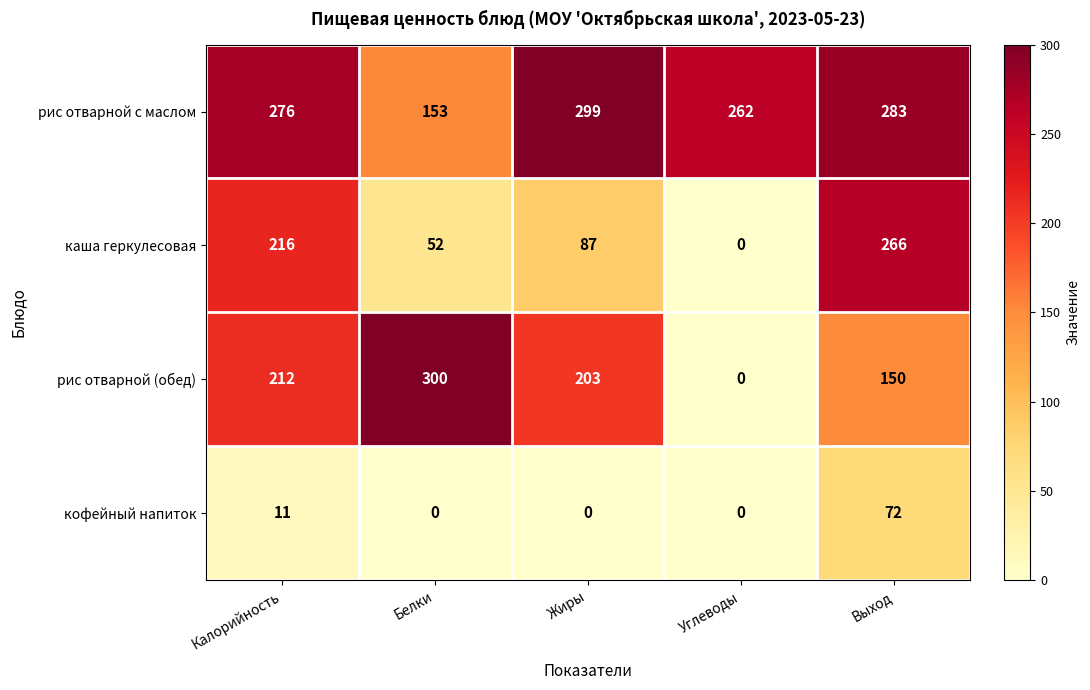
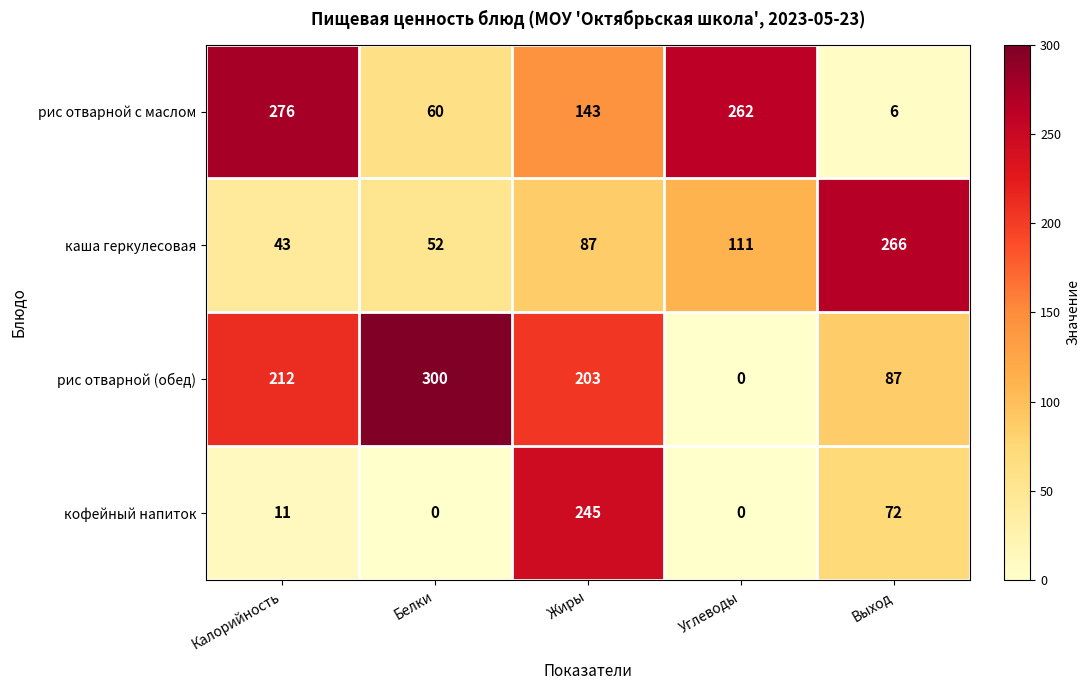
  {
    "рис отварной с маслом": {
      "Калорийность": 276,
-     "Белки": 153,
-     "Жиры": 299,
+     "Белки": 60,
+     "Жиры": 143,
      "Углеводы": 262,
-     "Выход": 283
+     "Выход": 6
    },
    "каша геркулесовая": {
-     "Калорийность": 216,
+     "Калорийность": 43,
      "Белки": 52,
      "Жиры": 87,
-     "Углеводы": 0,
+     "Углеводы": 111,
      "Выход": 266
    },
    "рис отварной (обед)": {
      "Калорийность": 212,
      "Белки": 300,
      "Жиры": 203,
      "Углеводы": 0,
-     "Выход": 150
+     "Выход": 87
    },
    "кофейный напиток": {
      "Калорийность": 11,
      "Белки": 0,
-     "Жиры": 0,
+     "Жиры": 245,
      "Углеводы": 0,
      "Выход": 72
    }
  }
